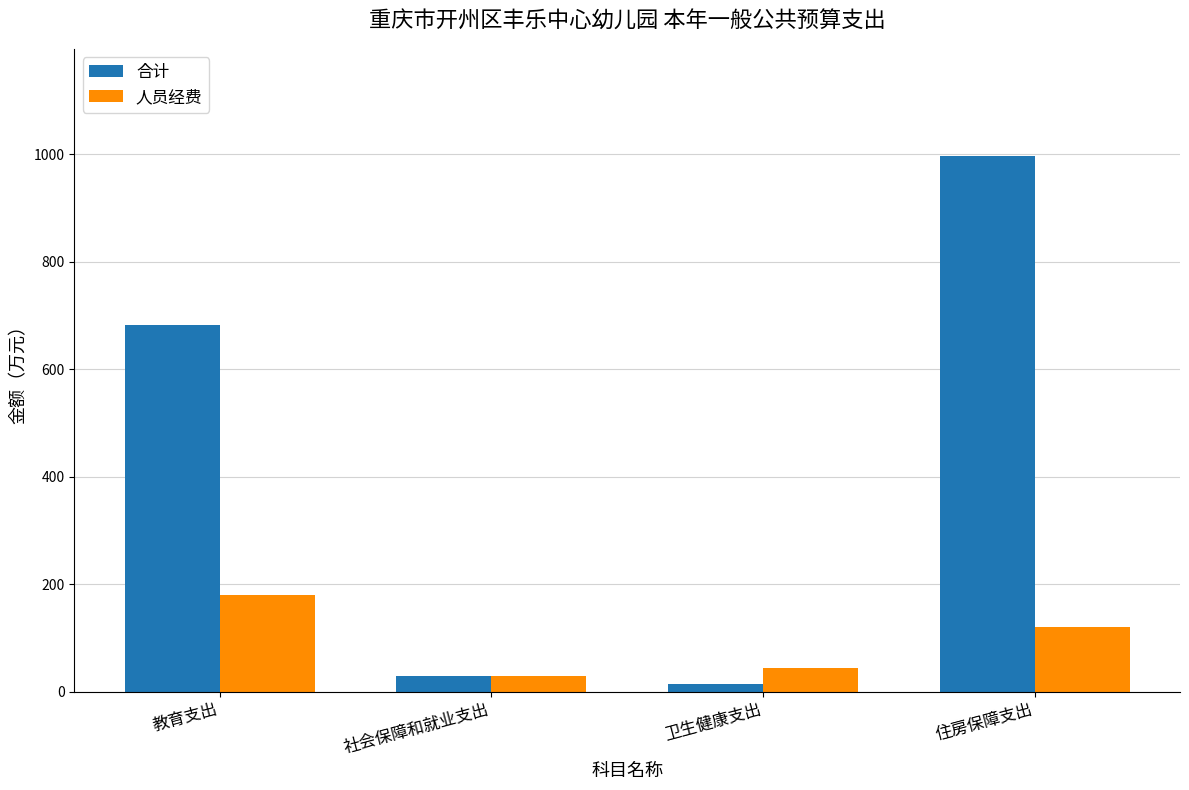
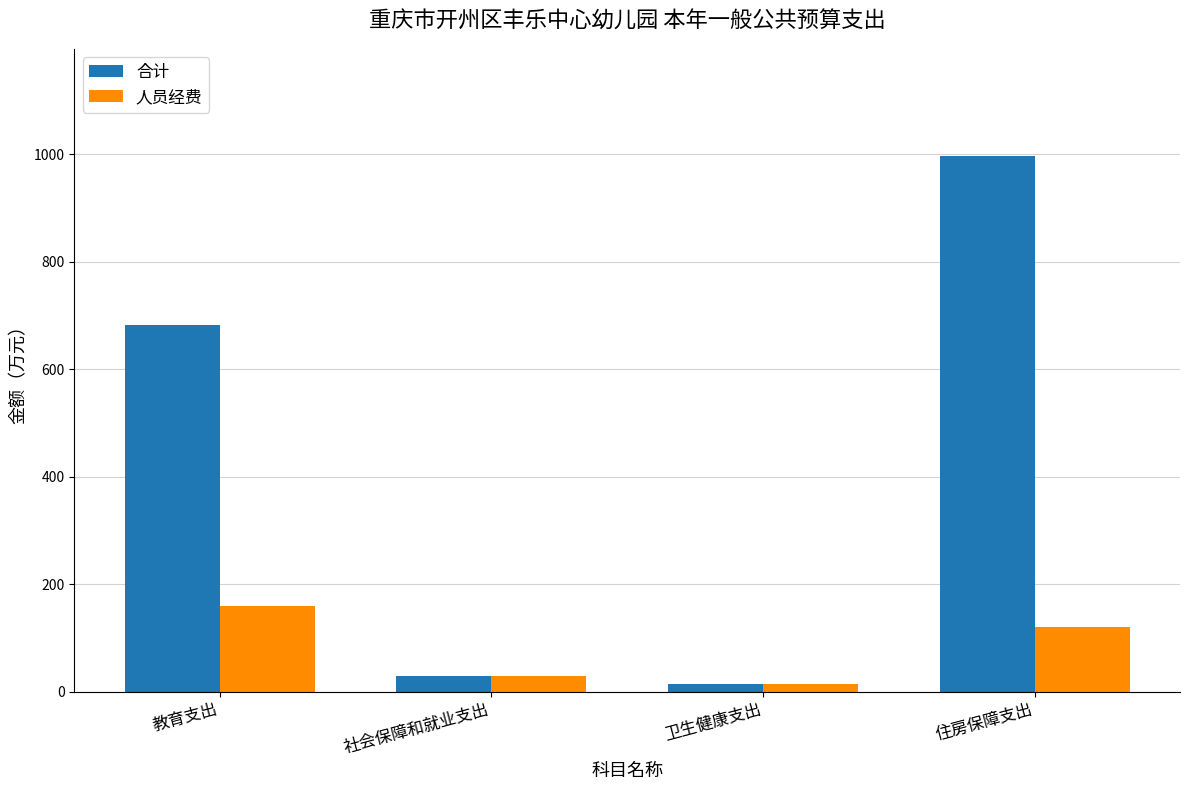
  {
    "合计": {
      "教育支出": 680,
      "社会保障和就业支出": 30,
      "卫生健康支出": 10,
      "住房保障支出": 1000
    },
    "人员经费": {
-     "教育支出": 180,
+     "教育支出": 160,
      "社会保障和就业支出": 30,
-     "卫生健康支出": 40,
+     "卫生健康支出": 10,
      "住房保障支出": 120
    }
  }
